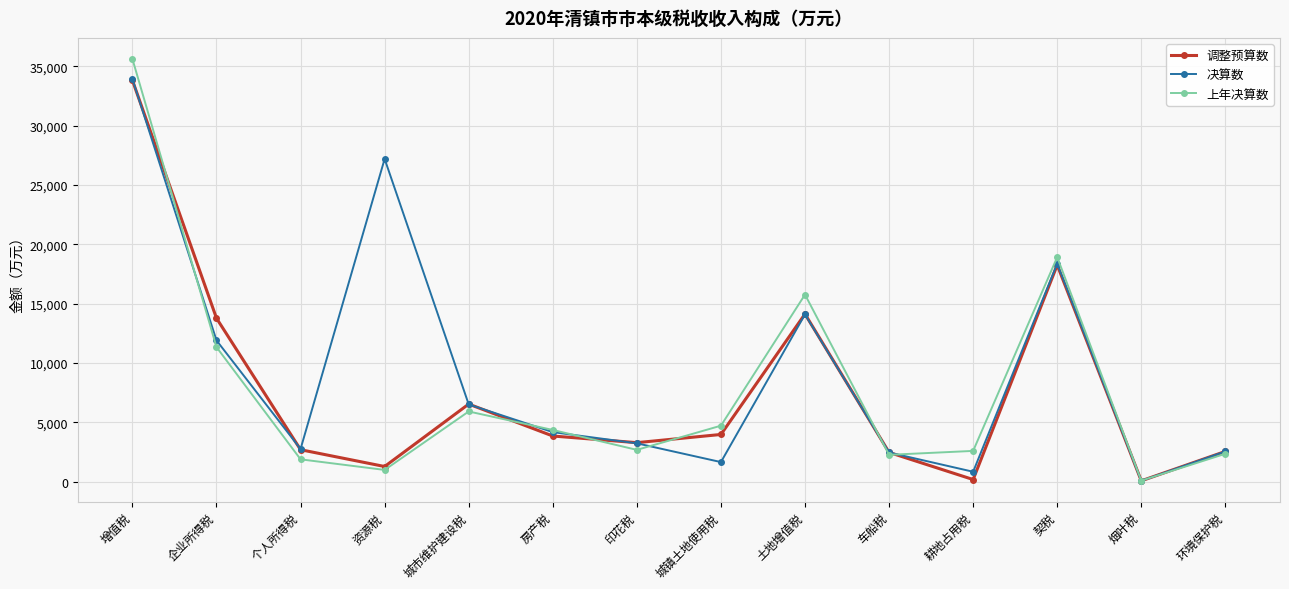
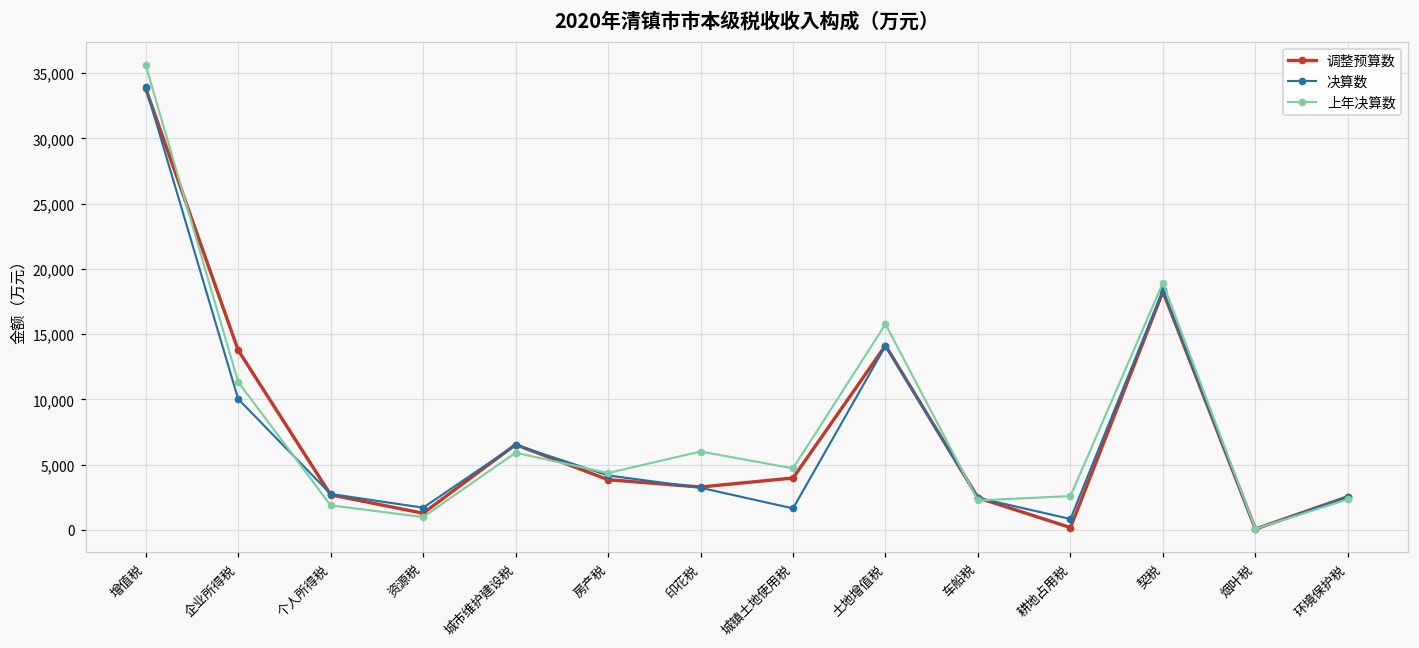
  {
    "调整预算数": {
      "企业所得税": "13,800",
      "资源税": "1,300",
      "房产税": "3,900",
      "城镇土地使用税": "4,000",
      "耕地占用税": "200"
    },
    "决算数": {
-     "企业所得税": "11,900",
-     "资源税": "27,200",
+     "企业所得税": "10,000",
+     "资源税": "1,700",
      "城镇土地使用税": "1,700",
      "耕地占用税": "800"
    },
    "上年决算数": {
      "增值税": "35,600",
      "企业所得税": "11,300",
      "个人所得税": "1,900",
      "资源税": "1,000",
      "城市维护建设税": "5,900",
-     "印花税": "2,700",
+     "印花税": "6,000",
      "城镇土地使用税": "4,700",
      "土地增值税": "15,800",
      "耕地占用税": "2,600",
      "契税": "18,900"
    }
  }
